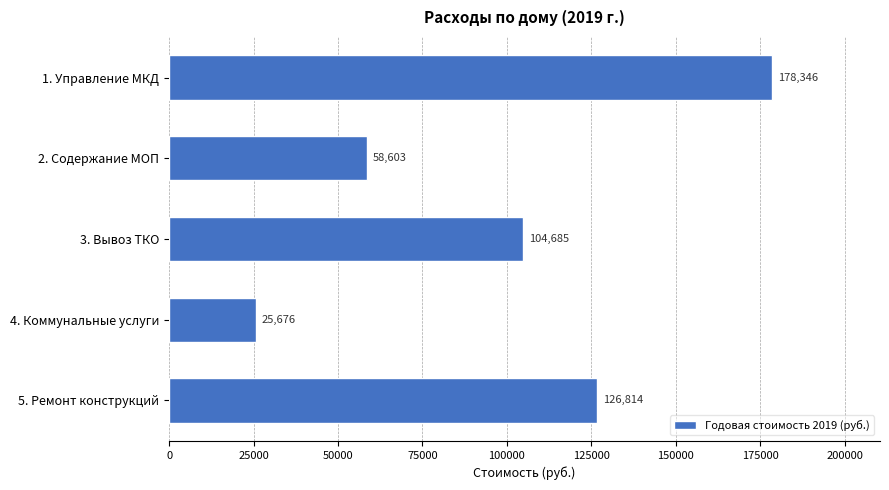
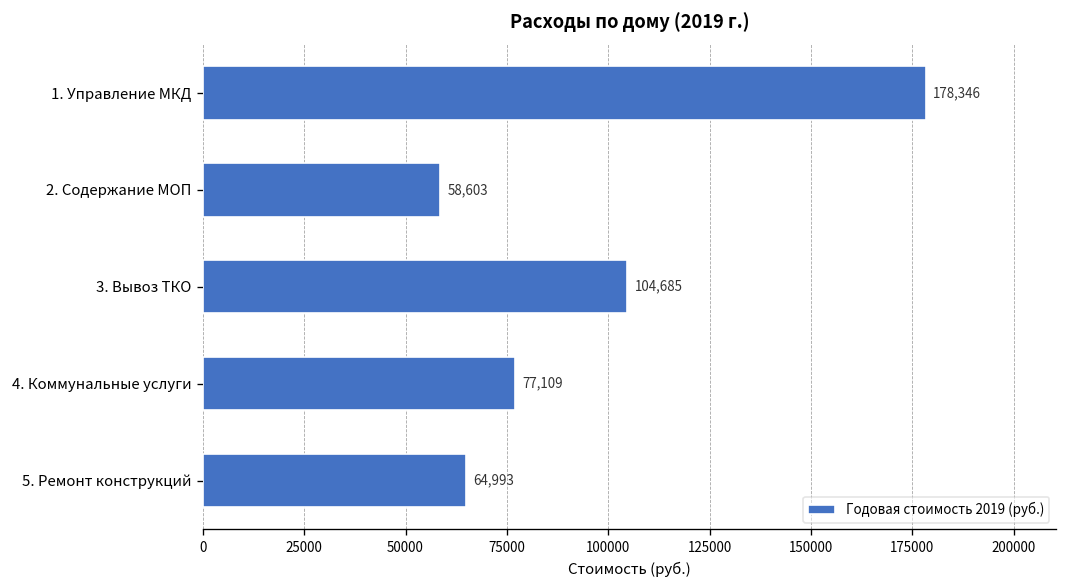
  {
    "1. Управление МКД": "178,346",
    "2. Содержание МОП": "58,603",
    "3. Вывоз ТКО": "104,685",
-   "4. Коммунальные услуги": "25,676",
-   "5. Ремонт конструкций": "126,814"
+   "4. Коммунальные услуги": "77,109",
+   "5. Ремонт конструкций": "64,993"
  }
